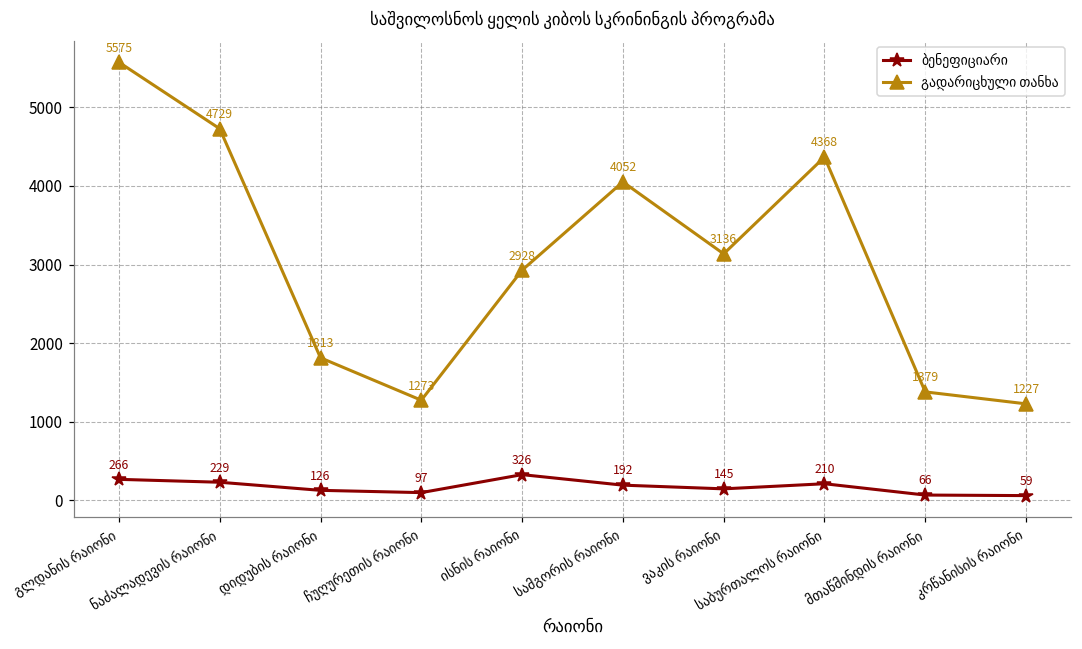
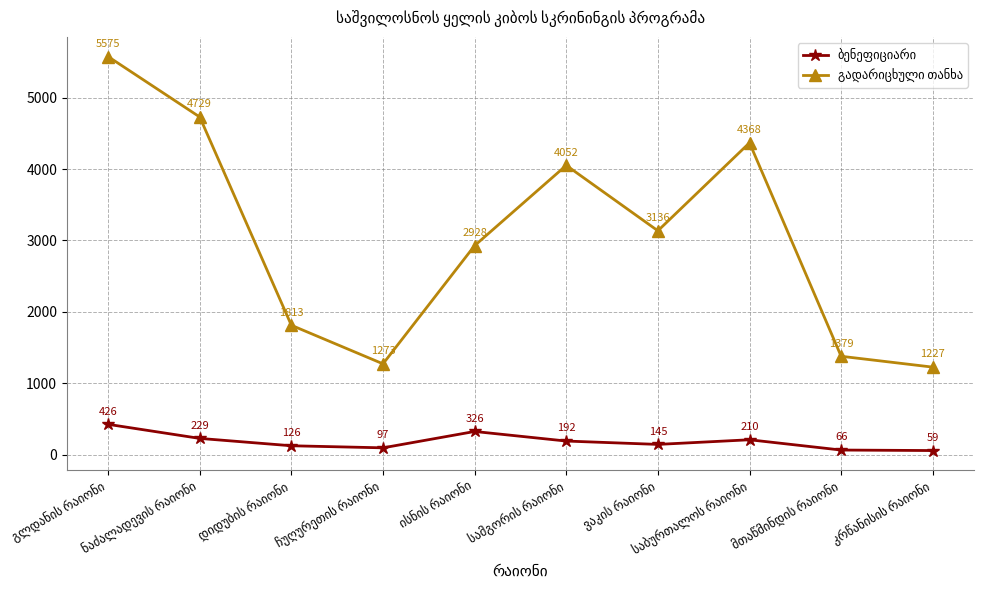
  {
    "ბენეფიციარი": {
-     "გლდანის რაიონი": 266,
+     "გლდანის რაიონი": 426,
      "ნაძალადევის რაიონი": 229,
      "დიდუბის რაიონი": 126,
      "ჩუღურეთის რაიონი": 97,
      "ისნის რაიონი": 326,
      "სამგორის რაიონი": 192,
      "ვაკის რაიონი": 145,
      "საბურთალოს რაიონი": 210,
      "მთაწმინდის რაიონი": 66,
      "კრწანისის რაიონი": 59
    },
    "გადარიცხული თანხა": {
      "გლდანის რაიონი": 5575,
      "ნაძალადევის რაიონი": 4729,
      "დიდუბის რაიონი": 1813,
      "ჩუღურეთის რაიონი": 1273,
      "ისნის რაიონი": 2928,
      "სამგორის რაიონი": 4052,
      "ვაკის რაიონი": 3136,
      "საბურთალოს რაიონი": 4368,
      "მთაწმინდის რაიონი": 1379,
      "კრწანისის რაიონი": 1227
    }
  }
